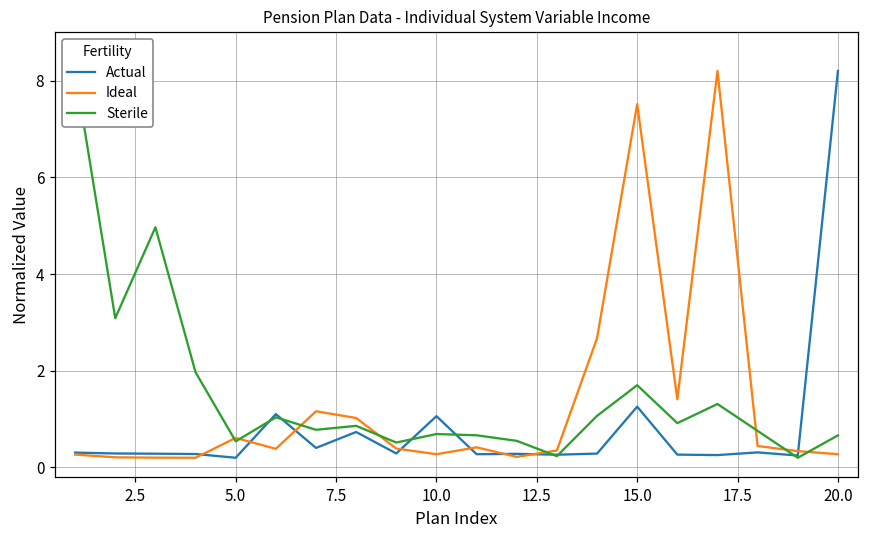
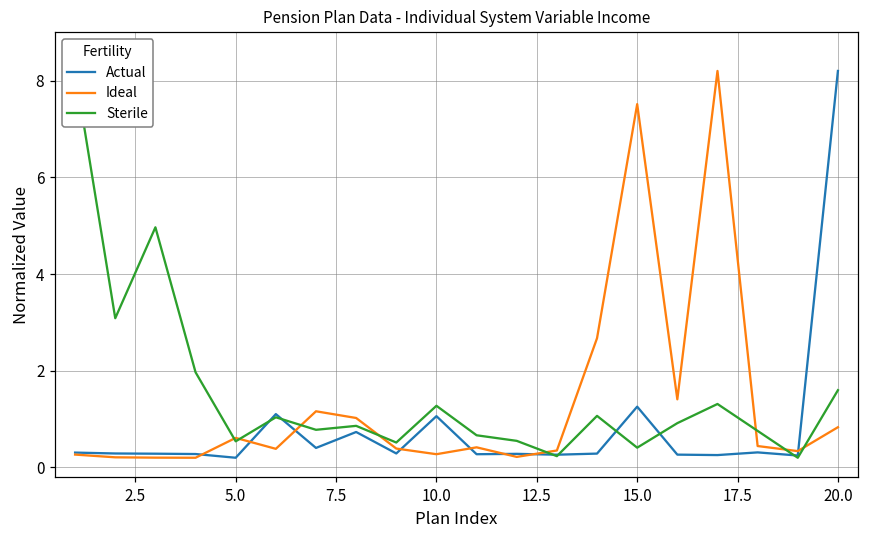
  {
    "Actual": {
      "5.0": 0.2,
      "10.0": 1.1,
      "15.0": 1.3,
      "20.0": 8.2
    },
    "Ideal": {
      "5.0": 0.6,
      "10.0": 0.3,
      "15.0": 7.5,
-     "20.0": 0.3
+     "20.0": 0.8
    },
    "Sterile": {
      "5.0": 0.5,
-     "10.0": 0.7,
-     "15.0": 1.7,
-     "20.0": 0.7
+     "10.0": 1.3,
+     "15.0": 0.4,
+     "20.0": 1.6
    }
  }
